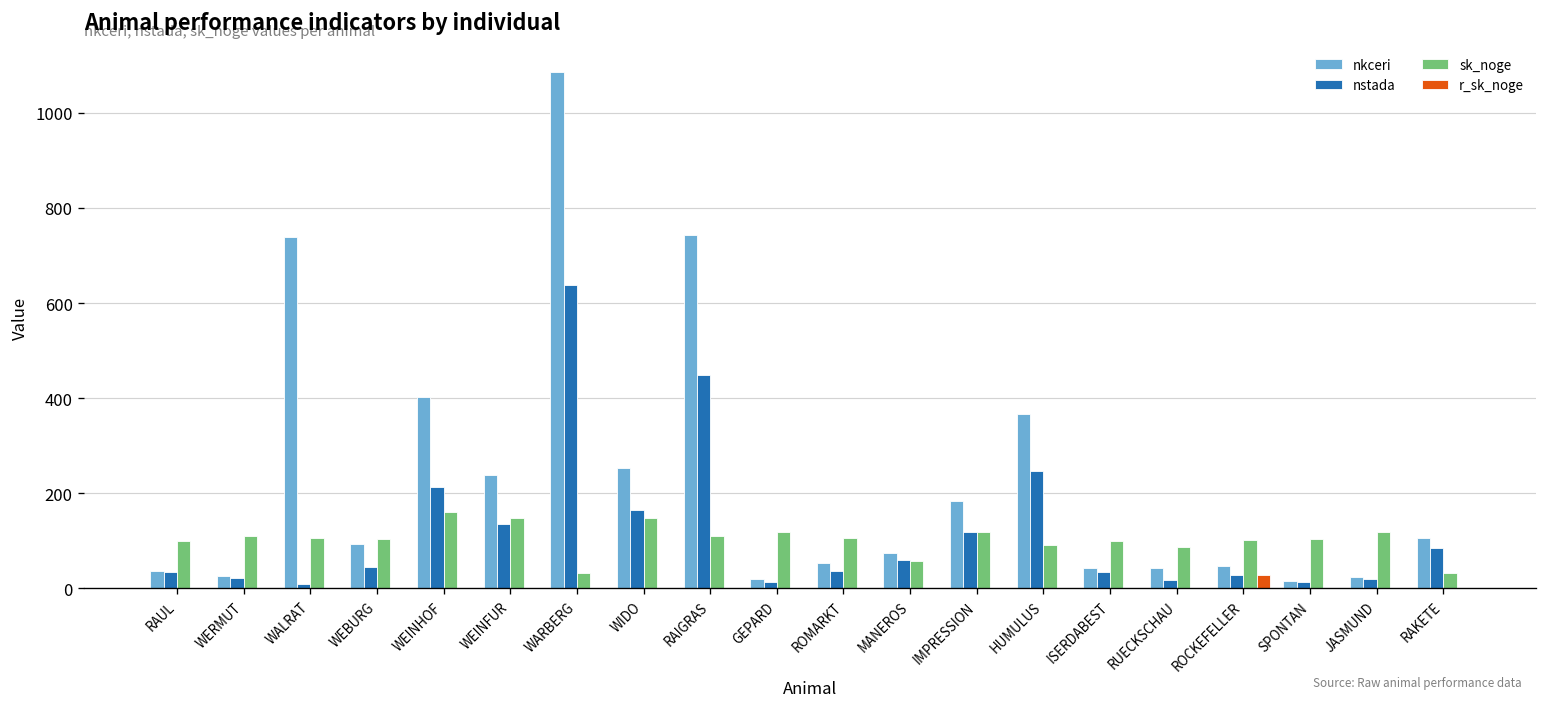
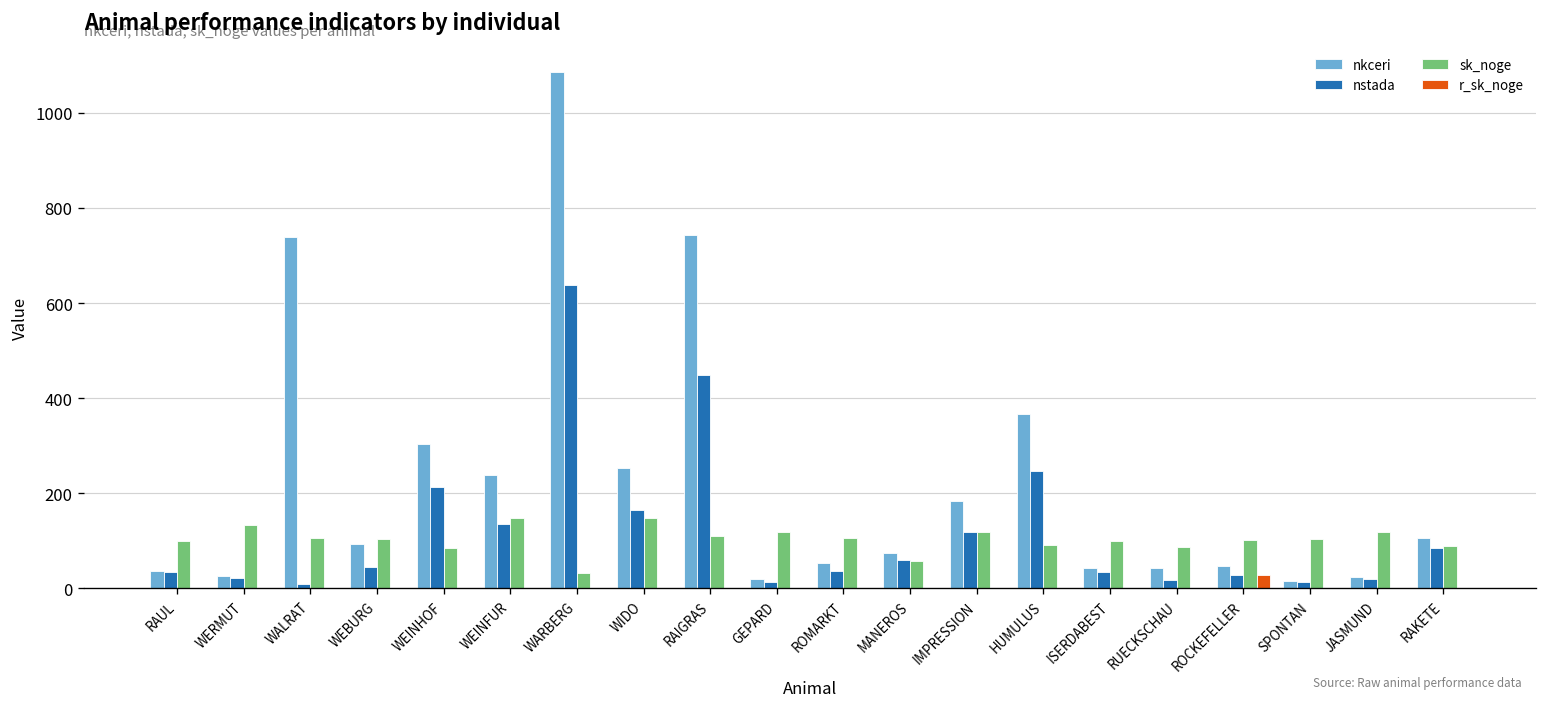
  {
    "nkceri": {
      "RAUL": 40,
      "WERMUT": 30,
      "WALRAT": 740,
      "WEBURG": 90,
-     "WEINHOF": 400,
+     "WEINHOF": 300,
      "WEINFUR": 240,
      "WARBERG": 1090,
      "WIDO": 250,
      "RAIGRAS": 740,
      "GEPARD": 20,
      "ROMARKT": 50,
      "MANEROS": 80,
      "IMPRESSION": 180,
      "HUMULUS": 370,
      "ISERDABEST": 40,
      "RUECKSCHAU": 40,
      "ROCKEFELLER": 50,
      "SPONTAN": 20,
      "JASMUND": 20,
      "RAKETE": 110
    },
    "nstada": {
      "RAUL": 40,
      "WERMUT": 20,
      "WALRAT": 10,
      "WEBURG": 50,
      "WEINHOF": 210,
      "WEINFUR": 140,
      "WARBERG": 640,
      "WIDO": 160,
      "RAIGRAS": 450,
      "GEPARD": 10,
      "ROMARKT": 40,
      "MANEROS": 60,
      "IMPRESSION": 120,
      "HUMULUS": 250,
      "ISERDABEST": 40,
      "RUECKSCHAU": 20,
      "ROCKEFELLER": 30,
      "SPONTAN": 10,
      "JASMUND": 20,
      "RAKETE": 90
    },
    "sk_noge": {
      "RAUL": 100,
-     "WERMUT": 110,
+     "WERMUT": 130,
      "WALRAT": 110,
      "WEBURG": 100,
-     "WEINHOF": 160,
+     "WEINHOF": 80,
      "WEINFUR": 150,
      "WARBERG": 30,
      "WIDO": 150,
      "RAIGRAS": 110,
      "GEPARD": 120,
      "ROMARKT": 110,
      "MANEROS": 60,
      "IMPRESSION": 120,
      "HUMULUS": 90,
      "ISERDABEST": 100,
      "RUECKSCHAU": 90,
      "ROCKEFELLER": 100,
      "SPONTAN": 100,
      "JASMUND": 120,
-     "RAKETE": 30
+     "RAKETE": 90
    },
    "r_sk_noge": {
      "ROCKEFELLER": 30
    }
  }
